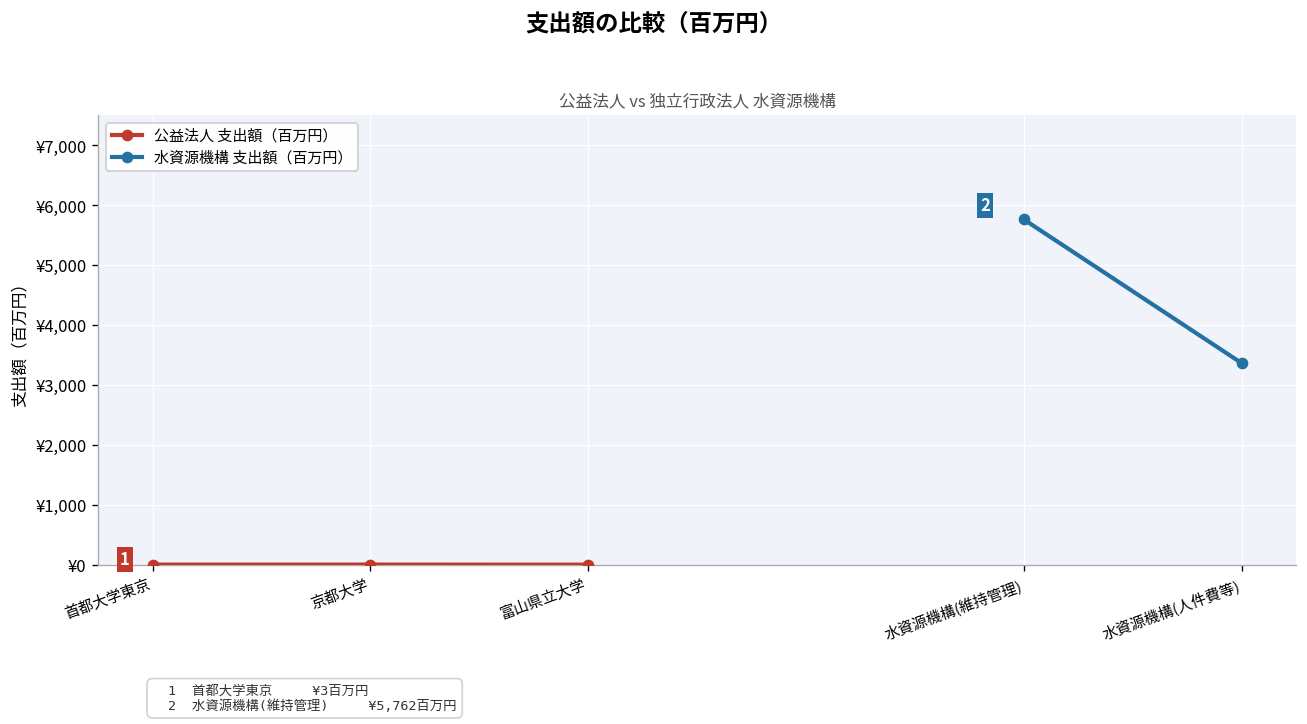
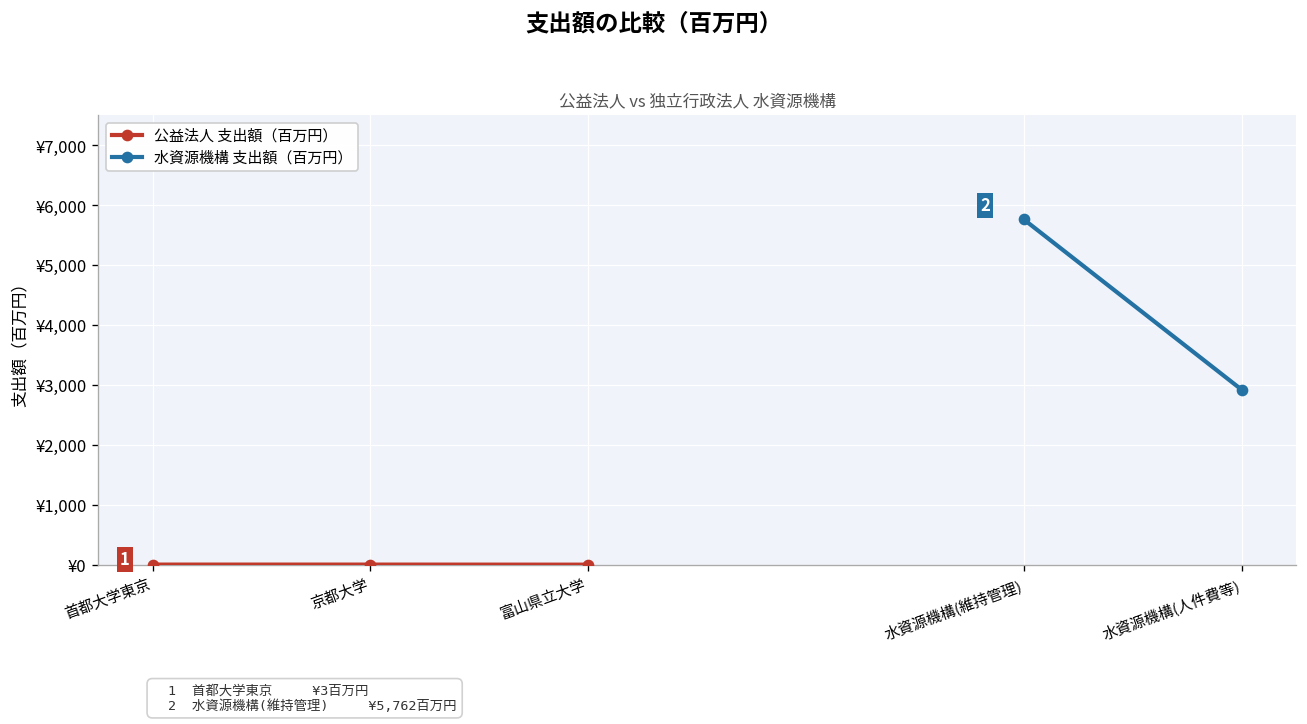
  {
    "公益法人 支出額（百万円）": {
      "京都大学": "¥0",
      "富山県立大学": "¥0"
    },
    "水資源機構 支出額（百万円）": {
      "水資源機構(維持管理)": "¥5,800",
-     "水資源機構(人件費等)": "¥3,400"
+     "水資源機構(人件費等)": "¥2,900"
    }
  }
